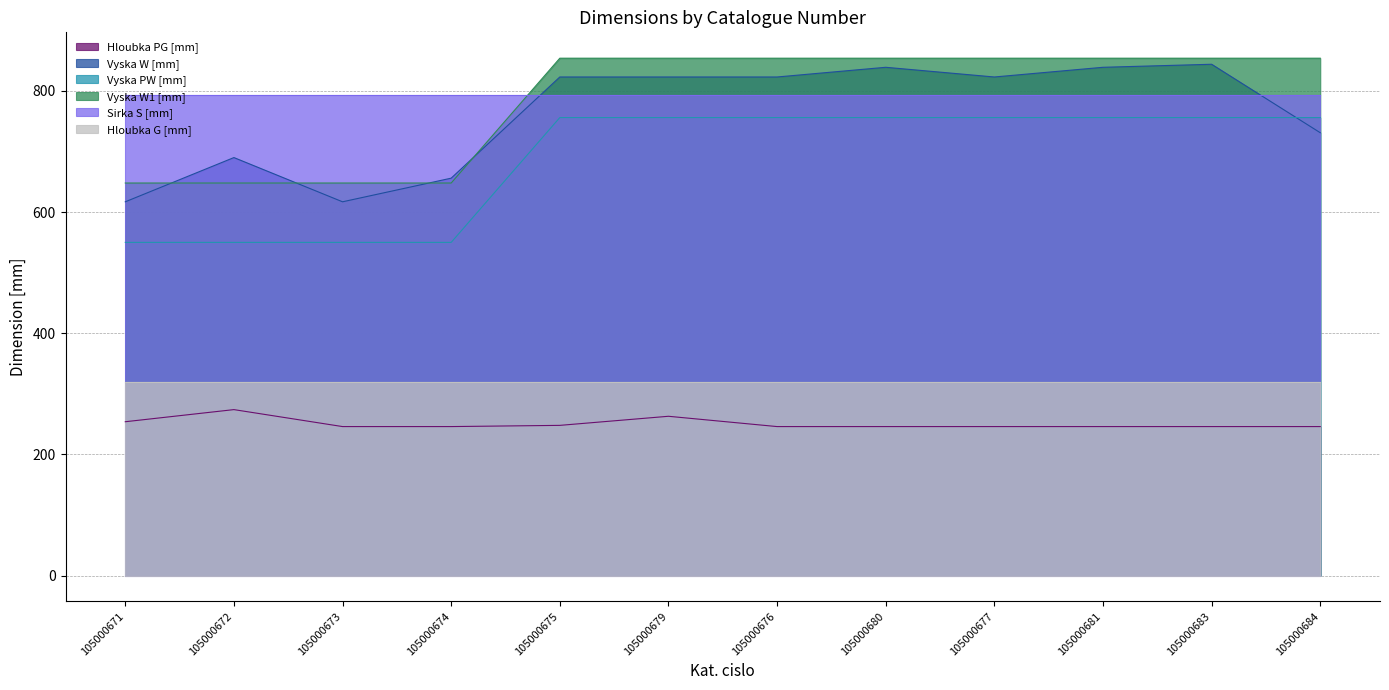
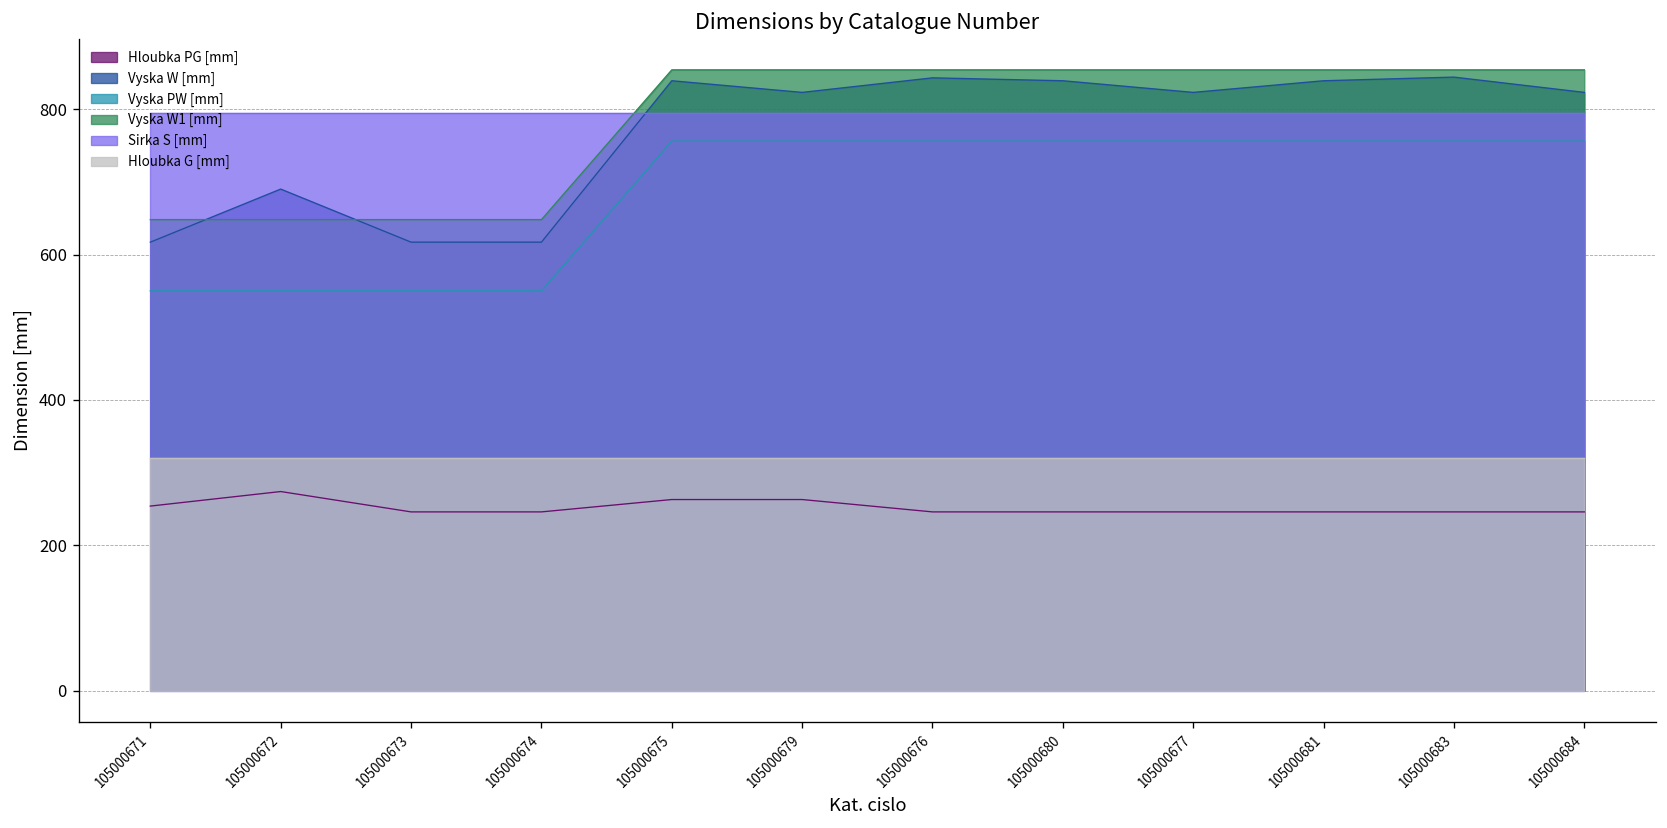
  {
    "Hloubka PG [mm]": {
      "105000671": 250,
      "105000672": 270,
      "105000673": 250,
      "105000674": 250,
-     "105000675": 250,
+     "105000675": 260,
      "105000679": 260,
      "105000676": 250,
      "105000680": 250,
      "105000677": 250,
      "105000681": 250,
      "105000683": 250,
      "105000684": 250
    },
    "Vyska W [mm]": {
      "105000671": 620,
      "105000672": 690,
      "105000673": 620,
-     "105000674": 660,
-     "105000675": 820,
+     "105000674": 620,
+     "105000675": 840,
      "105000679": 820,
-     "105000676": 820,
+     "105000676": 840,
      "105000680": 840,
      "105000677": 820,
      "105000681": 840,
      "105000683": 840,
-     "105000684": 730
+     "105000684": 820
    },
    "Vyska PW [mm]": {
      "105000671": 550,
      "105000672": 550,
      "105000673": 550,
      "105000674": 550,
      "105000675": 760,
      "105000679": 760,
      "105000676": 760,
      "105000680": 760,
      "105000677": 760,
      "105000681": 760,
      "105000683": 760,
      "105000684": 760
    },
    "Vyska W1 [mm]": {
      "105000671": 650,
      "105000672": 650,
      "105000673": 650,
      "105000674": 650,
      "105000675": 850,
      "105000679": 850,
      "105000676": 850,
      "105000680": 850,
      "105000677": 850,
      "105000681": 850,
      "105000683": 850,
      "105000684": 850
    },
    "Sirka S [mm]": {
      "105000671": 790,
      "105000672": 790,
      "105000673": 790,
      "105000674": 790,
      "105000675": 790,
      "105000679": 790,
      "105000676": 790,
      "105000680": 790,
      "105000677": 790,
      "105000681": 790,
      "105000683": 790,
      "105000684": 790
    },
    "Hloubka G [mm]": {
      "105000671": 320,
      "105000672": 320,
      "105000673": 320,
      "105000674": 320,
      "105000675": 320,
      "105000679": 320,
      "105000676": 320,
      "105000680": 320,
      "105000677": 320,
      "105000681": 320,
      "105000683": 320,
      "105000684": 320
    }
  }
